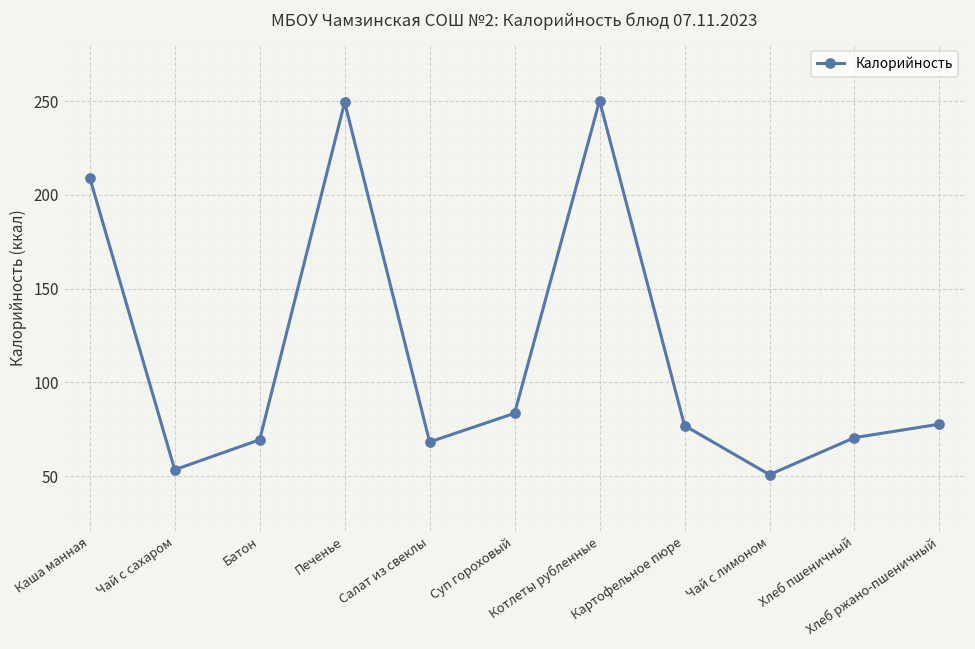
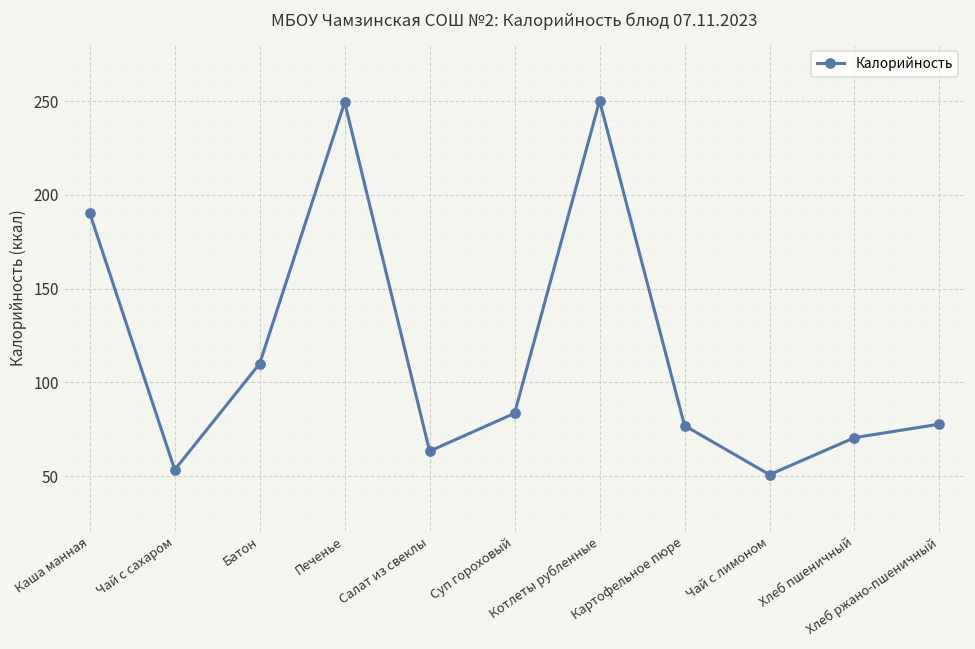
  {
-   "Каша манная": 209,
+   "Каша манная": 190,
    "Чай с сахаром": 53,
-   "Батон": 69,
+   "Батон": 110,
    "Печенье": 249,
-   "Салат из свеклы": 68,
+   "Салат из свеклы": 63,
    "Суп гороховый": 84,
    "Котлеты рубленные": 250,
    "Картофельное пюре": 77,
    "Чай с лимоном": 51,
    "Хлеб пшеничный": 71,
    "Хлеб ржано-пшеничный": 78
  }
